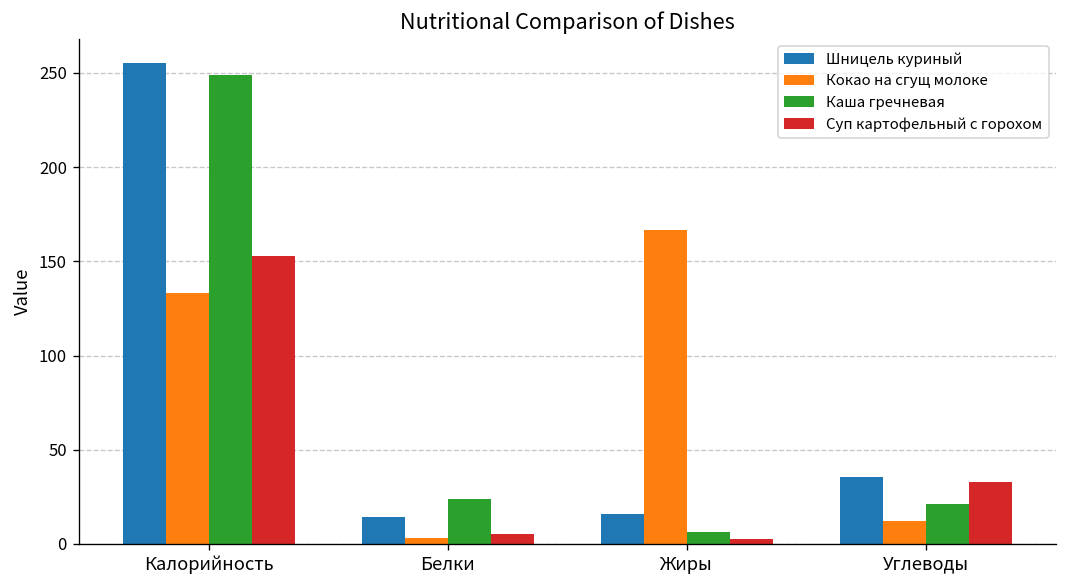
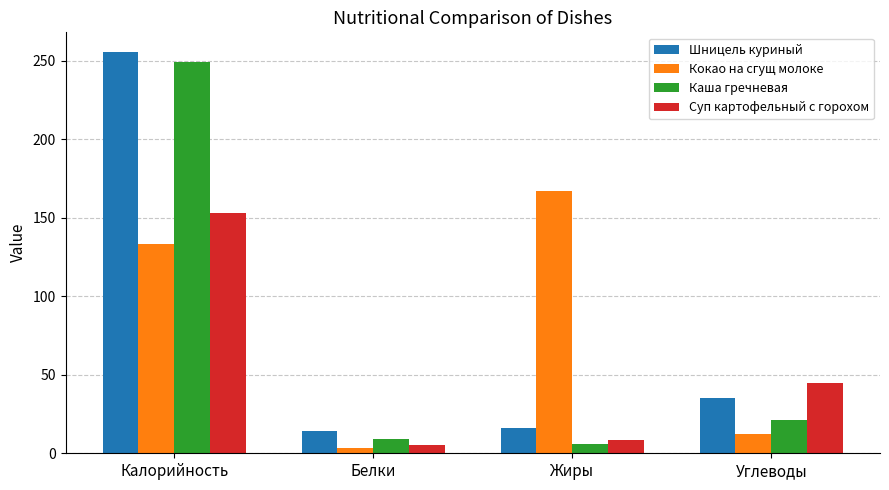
  {
    "Шницель куриный": {
      "Калорийность": 255,
      "Белки": 14,
      "Жиры": 16,
      "Углеводы": 35
    },
    "Кокао на сгущ молоке": {
      "Калорийность": 133,
      "Белки": 3,
      "Жиры": 167,
      "Углеводы": 12
    },
    "Каша гречневая": {
      "Калорийность": 249,
-     "Белки": 24,
+     "Белки": 9,
      "Жиры": 6,
      "Углеводы": 21
    },
    "Суп картофельный с горохом": {
      "Калорийность": 153,
      "Белки": 5,
-     "Жиры": 3,
-     "Углеводы": 33
+     "Жиры": 8,
+     "Углеводы": 45
    }
  }
